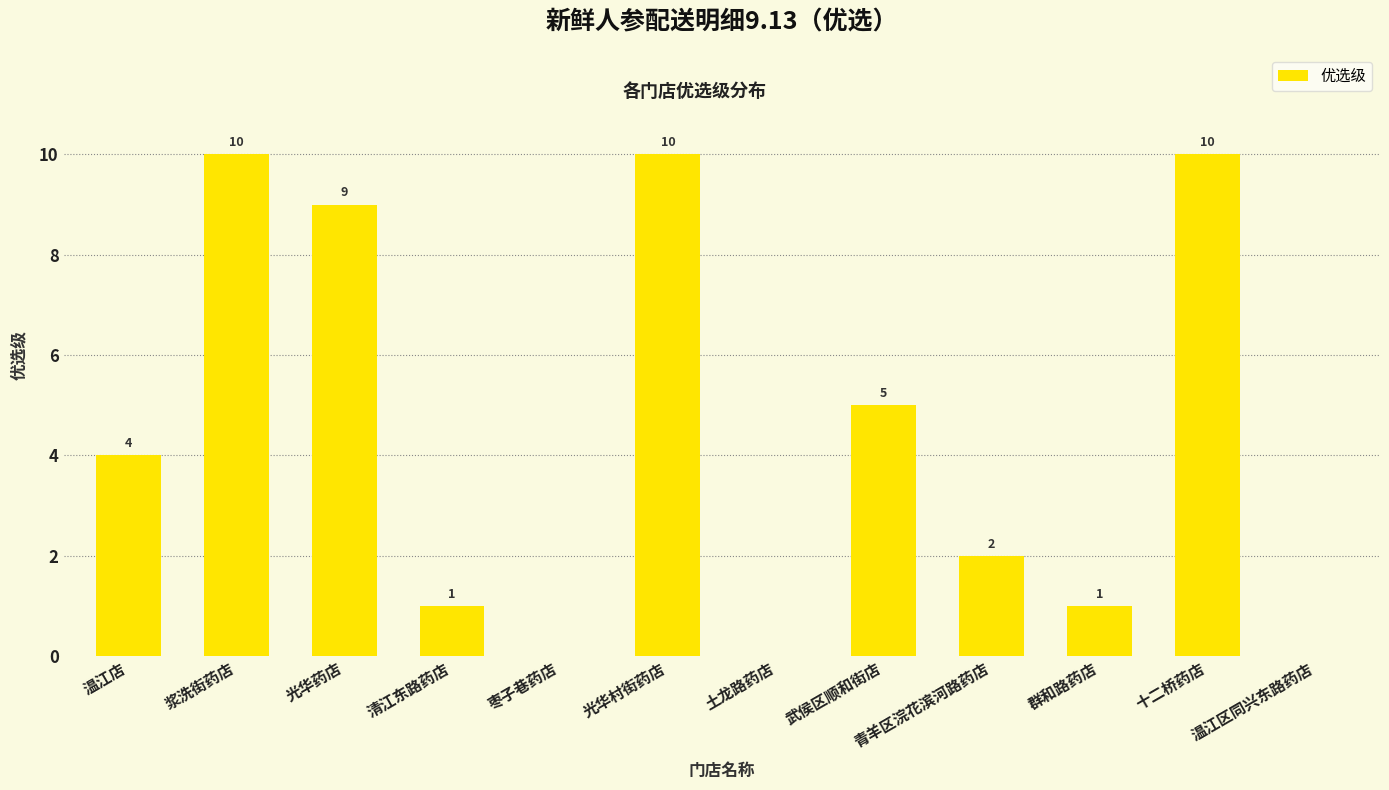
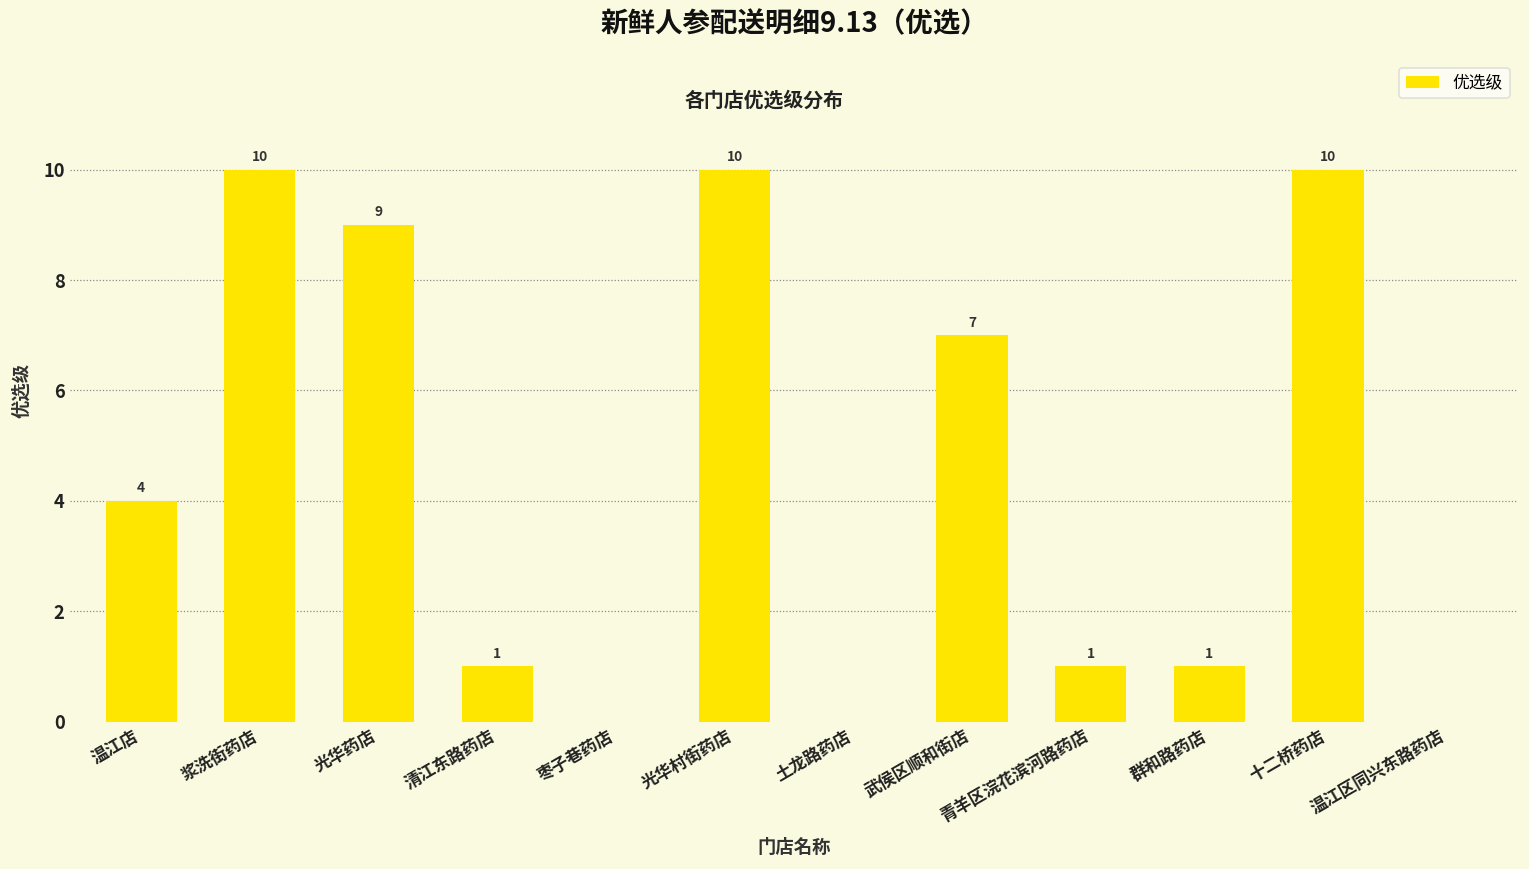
  {
    "温江店": 4,
    "浆洗街药店": 10,
    "光华药店": 9,
    "清江东路药店": 1,
    "光华村街药店": 10,
-   "武侯区顺和街店": 5,
-   "青羊区浣花滨河路药店": 2,
+   "武侯区顺和街店": 7,
+   "青羊区浣花滨河路药店": 1,
    "群和路药店": 1,
    "十二桥药店": 10
  }
